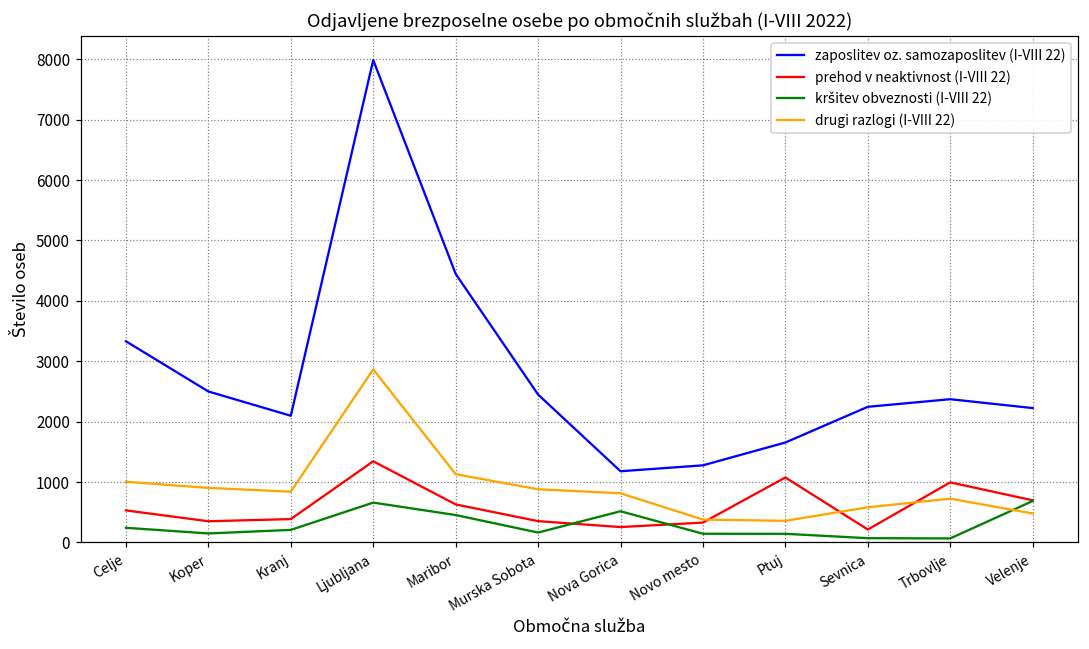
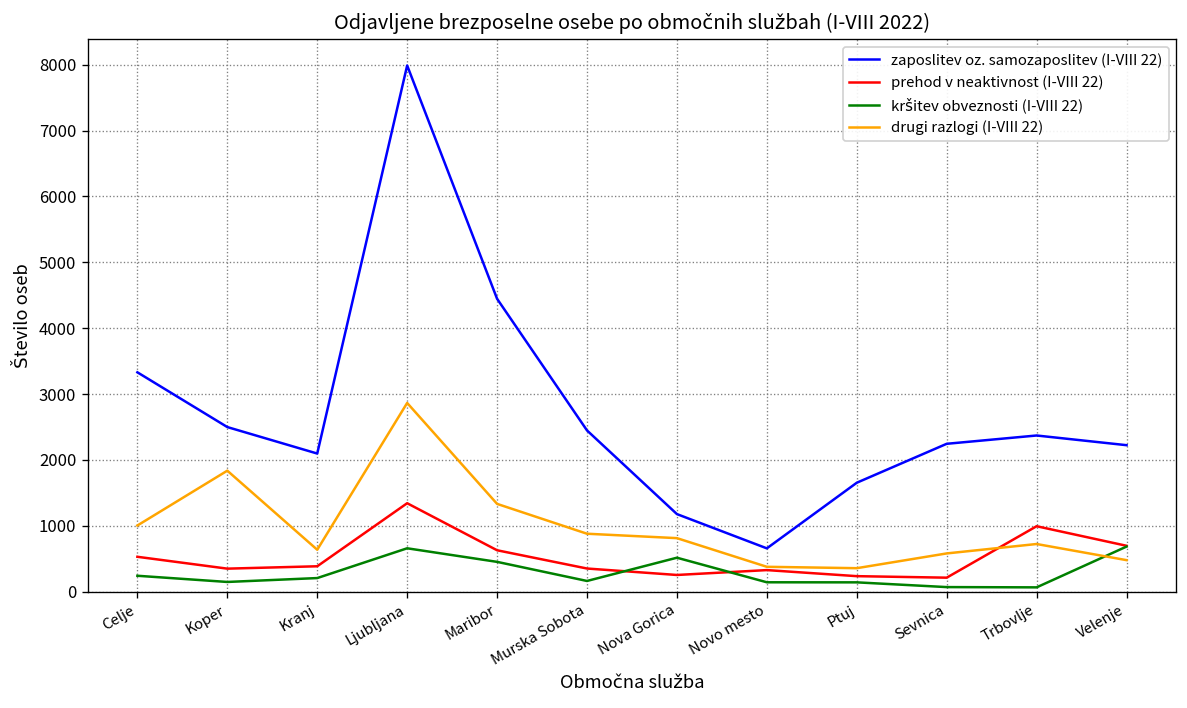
  {
    "zaposlitev oz. samozaposlitev (I-VIII 22)": {
      "Celje": 3300,
      "Koper": 2500,
      "Kranj": 2100,
      "Ljubljana": 8000,
      "Maribor": 4400,
      "Murska Sobota": 2400,
      "Nova Gorica": 1200,
-     "Novo mesto": 1300,
+     "Novo mesto": 700,
      "Ptuj": 1700,
      "Sevnica": 2200,
      "Trbovlje": 2400,
      "Velenje": 2200
    },
    "prehod v neaktivnost (I-VIII 22)": {
      "Celje": 500,
      "Koper": 400,
      "Kranj": 400,
      "Ljubljana": 1300,
      "Maribor": 600,
      "Murska Sobota": 400,
      "Nova Gorica": 300,
      "Novo mesto": 300,
-     "Ptuj": 1100,
+     "Ptuj": 200,
      "Sevnica": 200,
      "Trbovlje": 1000
    },
    "kršitev obveznosti (I-VIII 22)": {
      "Celje": 200,
      "Koper": 100,
      "Kranj": 200,
      "Ljubljana": 700,
      "Maribor": 500,
      "Murska Sobota": 200,
      "Nova Gorica": 500,
      "Novo mesto": 100,
      "Ptuj": 100,
      "Sevnica": 100,
      "Trbovlje": 100
    },
    "drugi razlogi (I-VIII 22)": {
      "Celje": 1000,
-     "Koper": 900,
-     "Kranj": 800,
+     "Koper": 1800,
+     "Kranj": 600,
      "Ljubljana": 2900,
-     "Maribor": 1100,
+     "Maribor": 1300,
      "Murska Sobota": 900,
      "Nova Gorica": 800,
      "Novo mesto": 400,
      "Ptuj": 400,
      "Sevnica": 600,
      "Trbovlje": 700,
      "Velenje": 500
    }
  }
